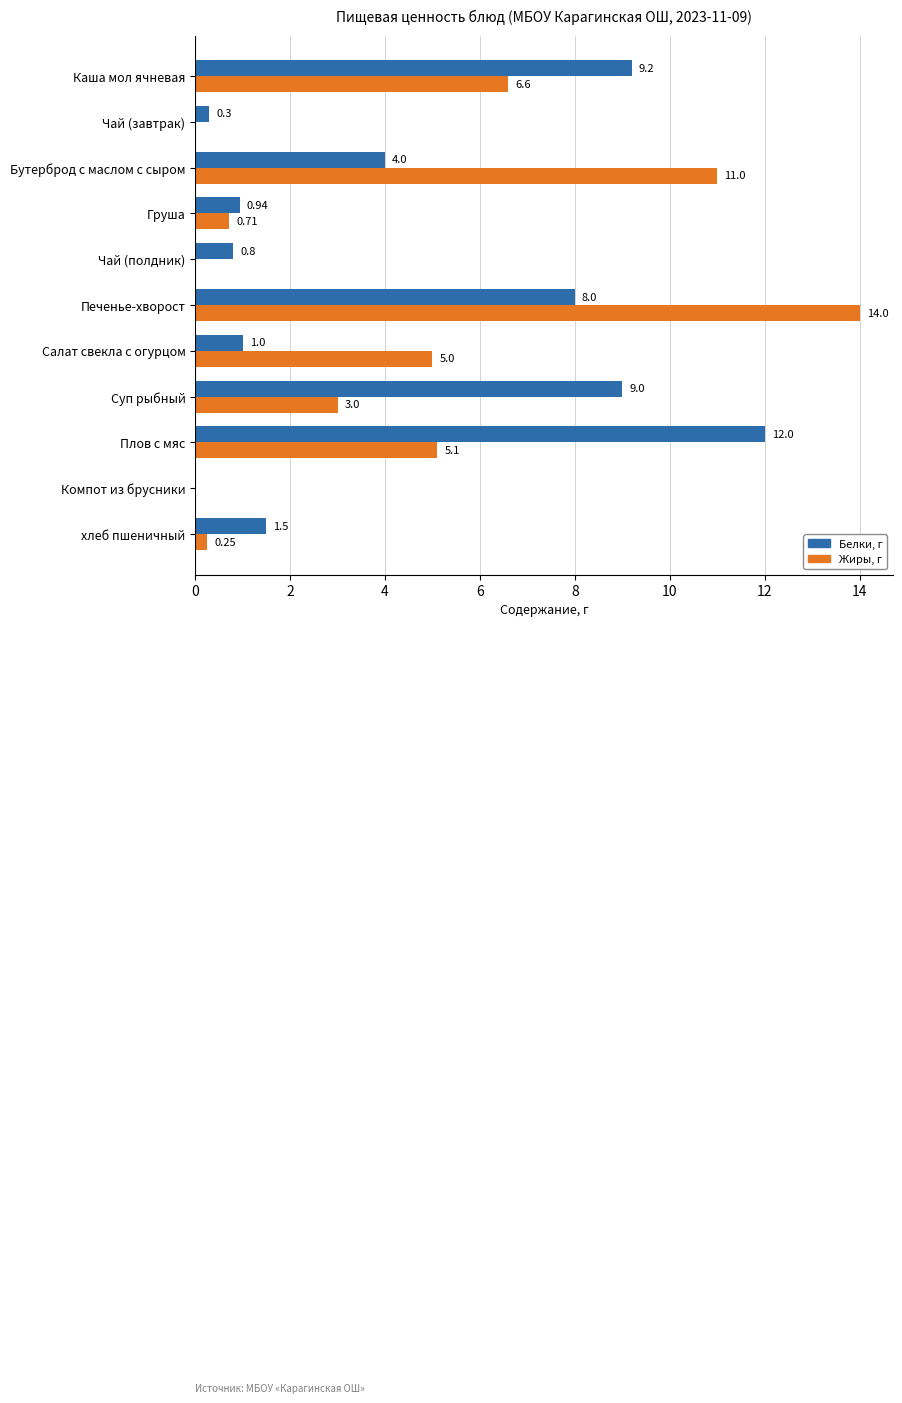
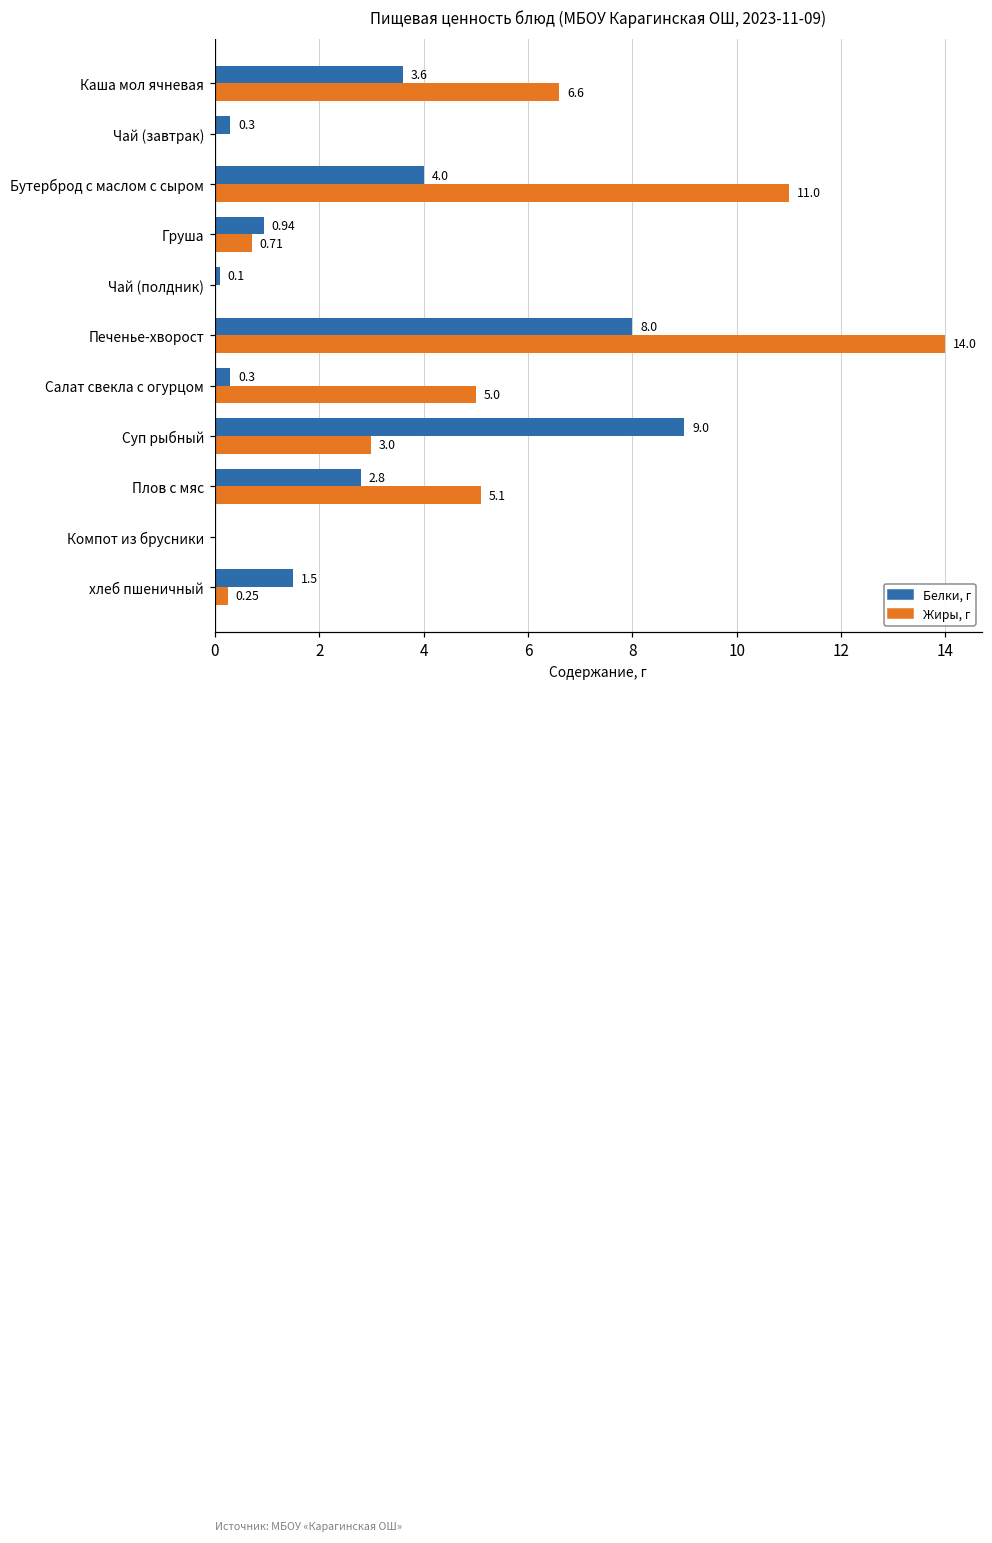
  {
    "Белки, г": {
-     "Каша мол ячневая": 9.2,
+     "Каша мол ячневая": 3.6,
      "Чай (завтрак)": 0.3,
      "Бутерброд с маслом с сыром": 4.0,
      "Груша": 0.94,
-     "Чай (полдник)": 0.8,
+     "Чай (полдник)": 0.1,
      "Печенье-хворост": 8.0,
-     "Салат свекла с огурцом": 1.0,
+     "Салат свекла с огурцом": 0.3,
      "Суп рыбный": 9.0,
-     "Плов с мяс": 12.0,
+     "Плов с мяс": 2.8,
      "хлеб пшеничный": 1.5
    },
    "Жиры, г": {
      "Каша мол ячневая": 6.6,
      "Бутерброд с маслом с сыром": 11.0,
      "Груша": 0.71,
      "Печенье-хворост": 14.0,
      "Салат свекла с огурцом": 5.0,
      "Суп рыбный": 3.0,
      "Плов с мяс": 5.1,
      "хлеб пшеничный": 0.25
    }
  }
